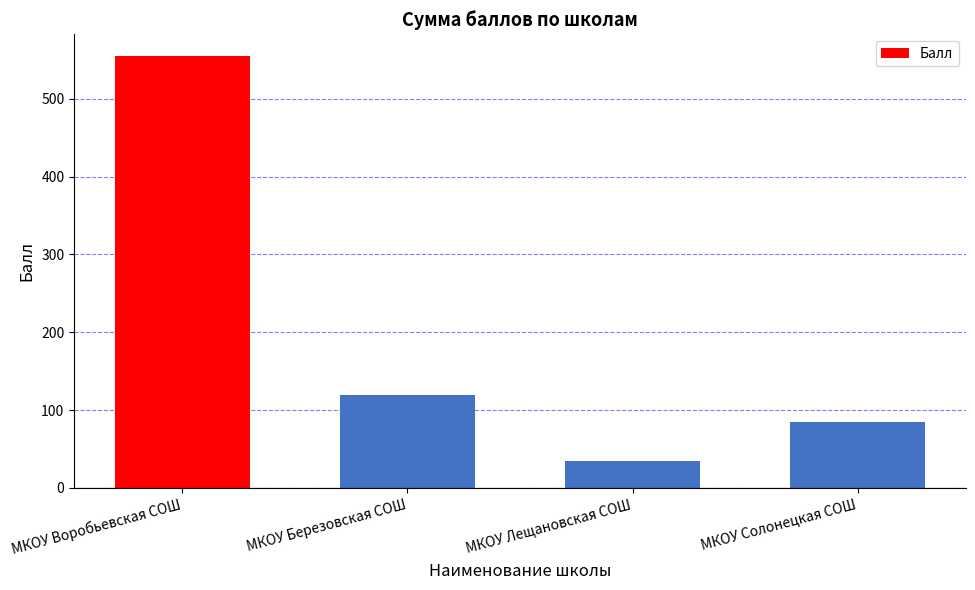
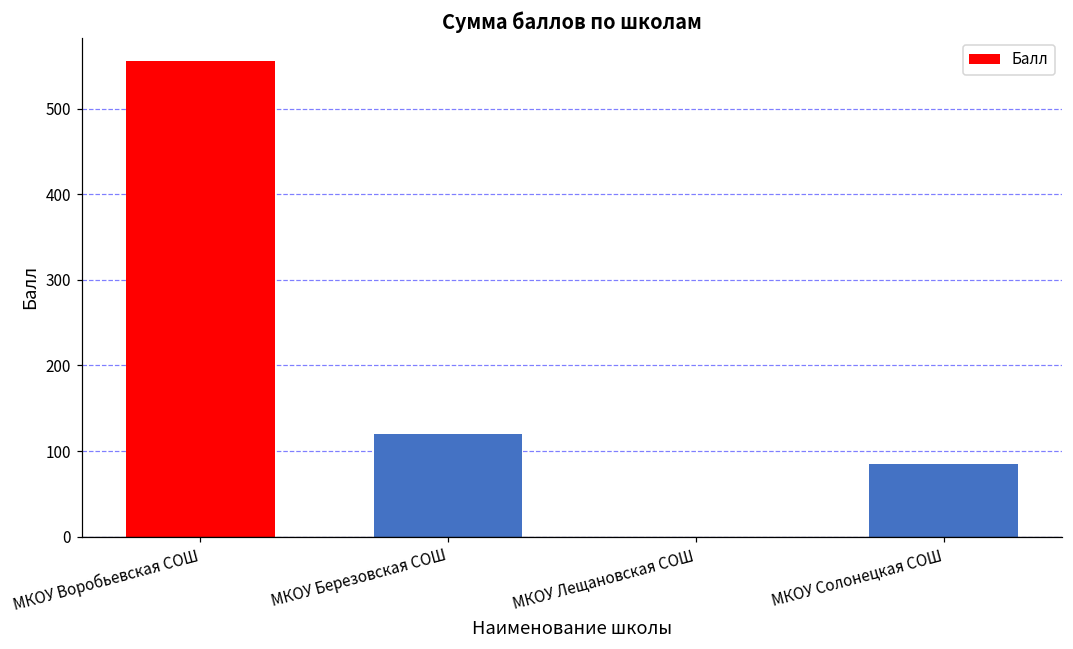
  {
    "МКОУ Воробьевская СОШ": 560,
    "МКОУ Березовская СОШ": 120,
-   "МКОУ Лещановская СОШ": 40,
+   "МКОУ Лещановская СОШ": 0,
    "МКОУ Солонецкая СОШ": 90
  }
